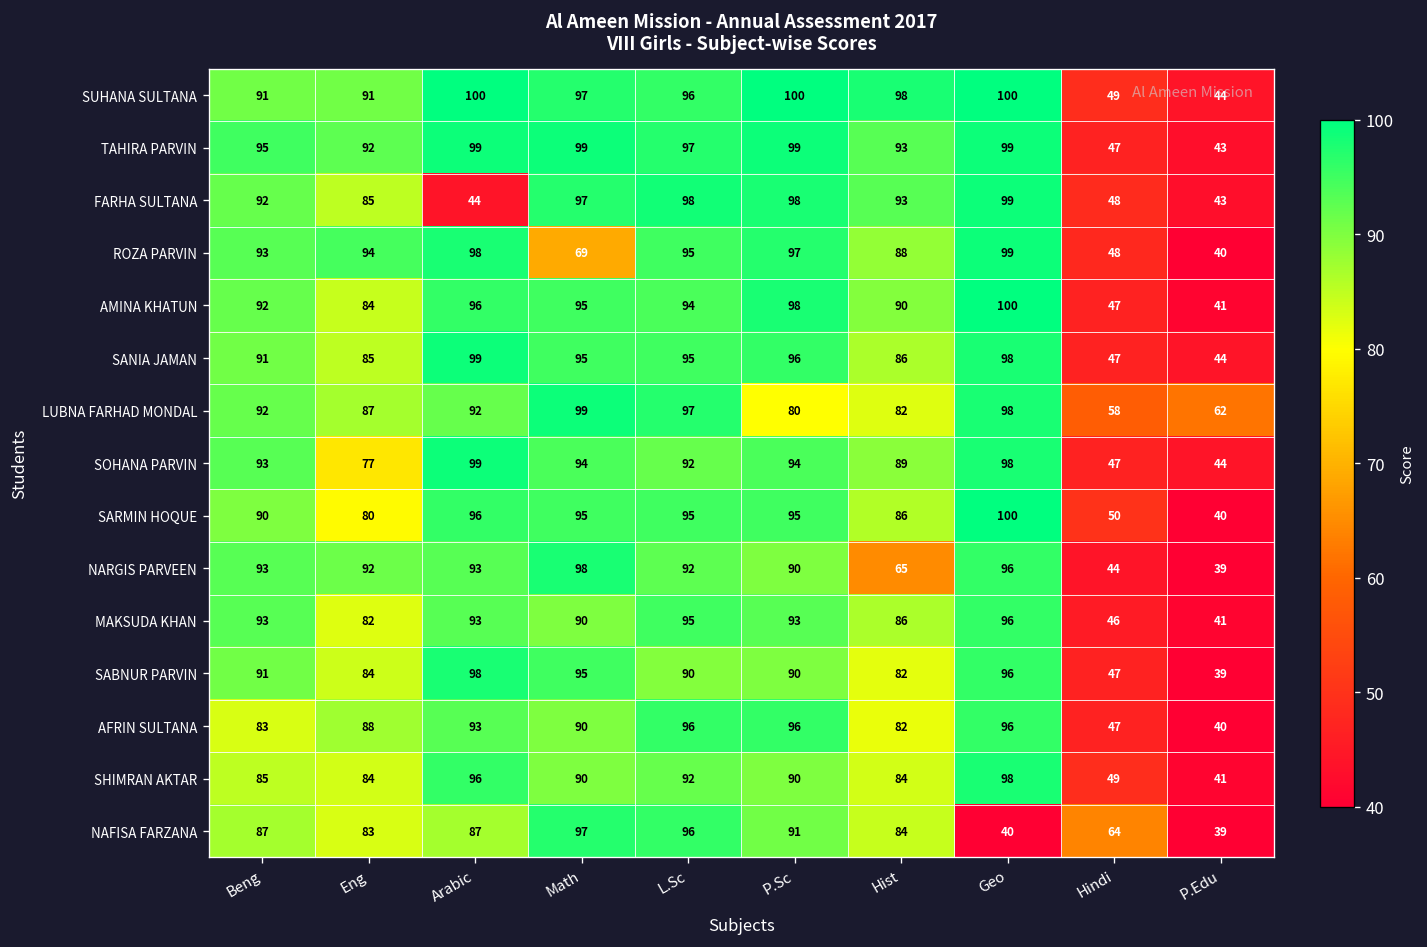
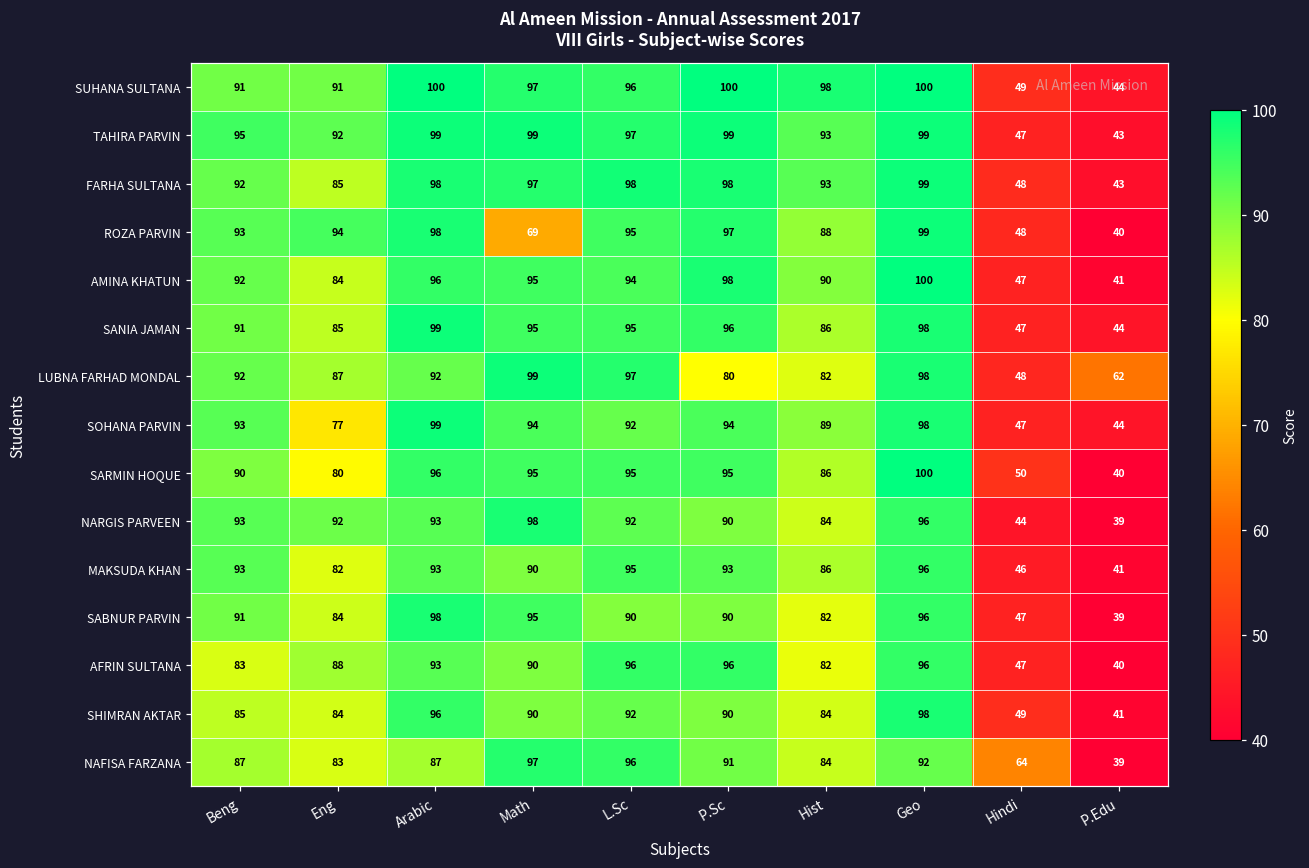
  {
    "SUHANA SULTANA": {
      "Beng": 91,
      "Eng": 91,
      "Arabic": 100,
      "Math": 97,
      "L.Sc": 96,
      "P.Sc": 100,
      "Hist": 98,
      "Geo": 100,
      "Hindi": 49
    },
    "TAHIRA PARVIN": {
      "Beng": 95,
      "Eng": 92,
      "Arabic": 99,
      "Math": 99,
      "L.Sc": 97,
      "P.Sc": 99,
      "Hist": 93,
      "Geo": 99,
      "Hindi": 47,
      "P.Edu": 43
    },
    "FARHA SULTANA": {
      "Beng": 92,
      "Eng": 85,
-     "Arabic": 44,
+     "Arabic": 98,
      "Math": 97,
      "L.Sc": 98,
      "P.Sc": 98,
      "Hist": 93,
      "Geo": 99,
      "Hindi": 48,
      "P.Edu": 43
    },
    "ROZA PARVIN": {
      "Beng": 93,
      "Eng": 94,
      "Arabic": 98,
      "Math": 69,
      "L.Sc": 95,
      "P.Sc": 97,
      "Hist": 88,
      "Geo": 99,
      "Hindi": 48,
      "P.Edu": 40
    },
    "AMINA KHATUN": {
      "Beng": 92,
      "Eng": 84,
      "Arabic": 96,
      "Math": 95,
      "L.Sc": 94,
      "P.Sc": 98,
      "Hist": 90,
      "Geo": 100,
      "Hindi": 47,
      "P.Edu": 41
    },
    "SANIA JAMAN": {
      "Beng": 91,
      "Eng": 85,
      "Arabic": 99,
      "Math": 95,
      "L.Sc": 95,
      "P.Sc": 96,
      "Hist": 86,
      "Geo": 98,
      "Hindi": 47,
      "P.Edu": 44
    },
    "LUBNA FARHAD MONDAL": {
      "Beng": 92,
      "Eng": 87,
      "Arabic": 92,
      "Math": 99,
      "L.Sc": 97,
      "P.Sc": 80,
      "Hist": 82,
      "Geo": 98,
-     "Hindi": 58,
+     "Hindi": 48,
      "P.Edu": 62
    },
    "SOHANA PARVIN": {
      "Beng": 93,
      "Eng": 77,
      "Arabic": 99,
      "Math": 94,
      "L.Sc": 92,
      "P.Sc": 94,
      "Hist": 89,
      "Geo": 98,
      "Hindi": 47,
      "P.Edu": 44
    },
    "SARMIN HOQUE": {
      "Beng": 90,
      "Eng": 80,
      "Arabic": 96,
      "Math": 95,
      "L.Sc": 95,
      "P.Sc": 95,
      "Hist": 86,
      "Geo": 100,
      "Hindi": 50,
      "P.Edu": 40
    },
    "NARGIS PARVEEN": {
      "Beng": 93,
      "Eng": 92,
      "Arabic": 93,
      "Math": 98,
      "L.Sc": 92,
      "P.Sc": 90,
-     "Hist": 65,
+     "Hist": 84,
      "Geo": 96,
      "Hindi": 44,
      "P.Edu": 39
    },
    "MAKSUDA KHAN": {
      "Beng": 93,
      "Eng": 82,
      "Arabic": 93,
      "Math": 90,
      "L.Sc": 95,
      "P.Sc": 93,
      "Hist": 86,
      "Geo": 96,
      "Hindi": 46,
      "P.Edu": 41
    },
    "SABNUR PARVIN": {
      "Beng": 91,
      "Eng": 84,
      "Arabic": 98,
      "Math": 95,
      "L.Sc": 90,
      "P.Sc": 90,
      "Hist": 82,
      "Geo": 96,
      "Hindi": 47,
      "P.Edu": 39
    },
    "AFRIN SULTANA": {
      "Beng": 83,
      "Eng": 88,
      "Arabic": 93,
      "Math": 90,
      "L.Sc": 96,
      "P.Sc": 96,
      "Hist": 82,
      "Geo": 96,
      "Hindi": 47,
      "P.Edu": 40
    },
    "SHIMRAN AKTAR": {
      "Beng": 85,
      "Eng": 84,
      "Arabic": 96,
      "Math": 90,
      "L.Sc": 92,
      "P.Sc": 90,
      "Hist": 84,
      "Geo": 98,
      "Hindi": 49,
      "P.Edu": 41
    },
    "NAFISA FARZANA": {
      "Beng": 87,
      "Eng": 83,
      "Arabic": 87,
      "Math": 97,
      "L.Sc": 96,
      "P.Sc": 91,
      "Hist": 84,
-     "Geo": 40,
+     "Geo": 92,
      "Hindi": 64,
      "P.Edu": 39
    }
  }
